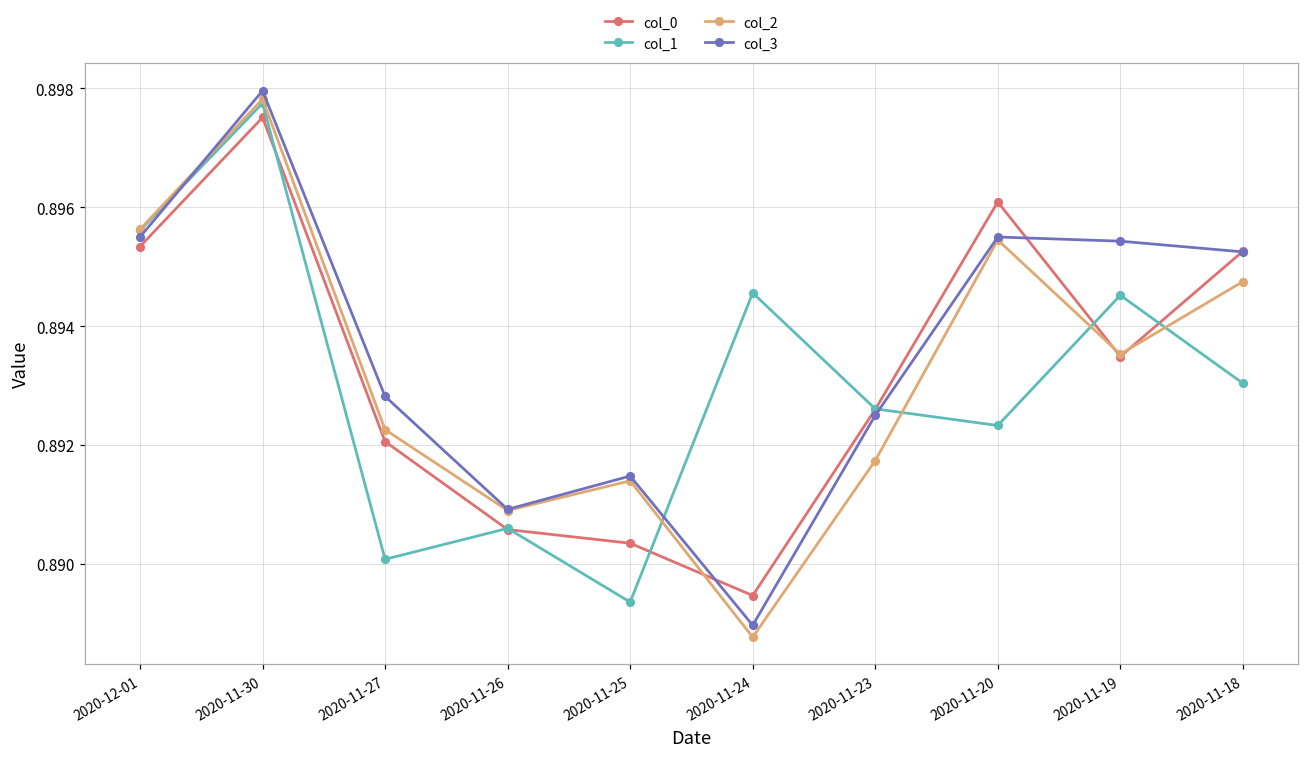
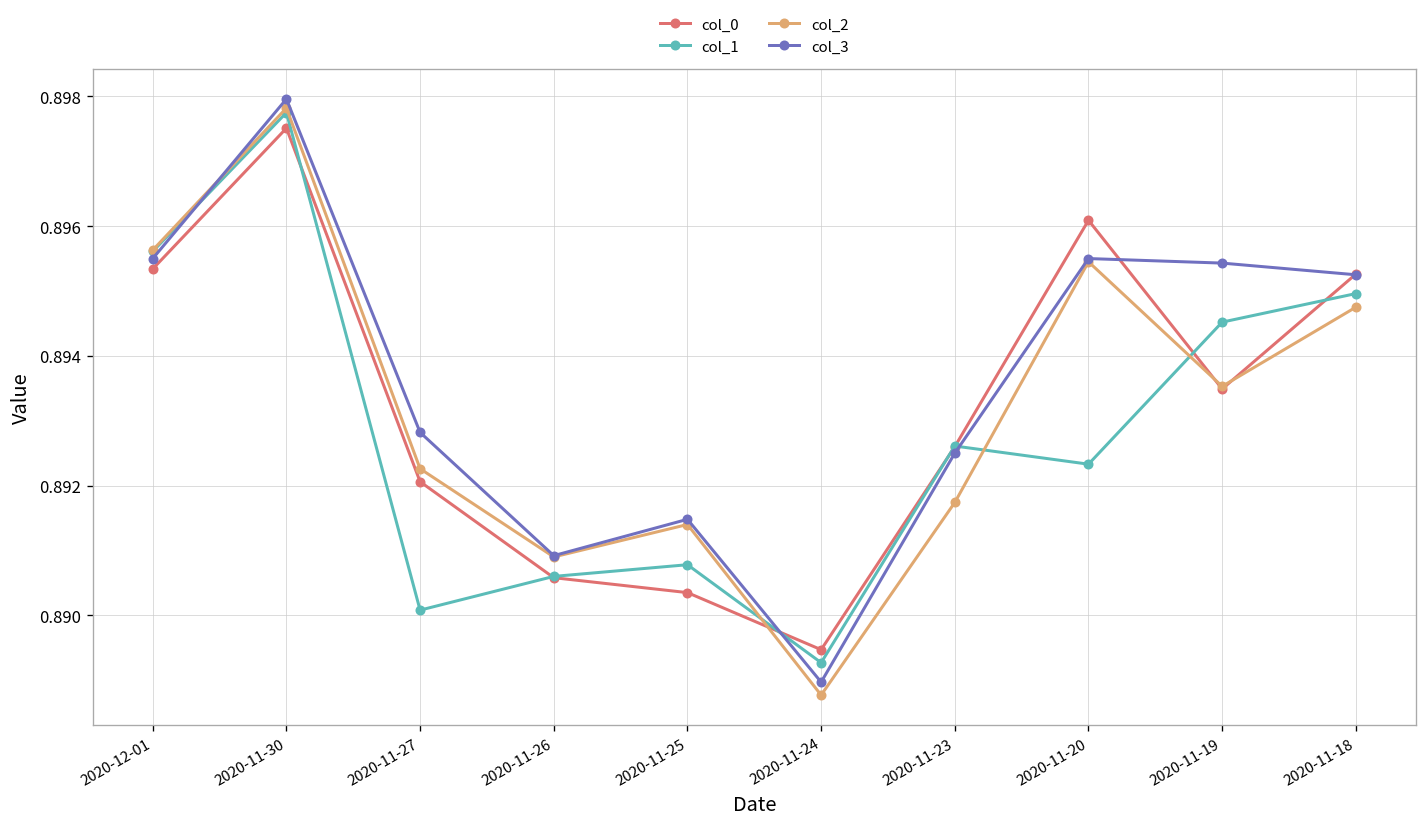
  {
    "col_1": {
      "2020-11-30": 0.8978,
      "2020-11-27": 0.8901,
-     "2020-11-25": 0.8894,
-     "2020-11-24": 0.8946,
+     "2020-11-25": 0.8908,
+     "2020-11-24": 0.8893,
      "2020-11-20": 0.8923,
      "2020-11-19": 0.8945,
-     "2020-11-18": 0.8930
+     "2020-11-18": 0.8950
    },
    "col_3": {
      "2020-12-01": 0.8955,
      "2020-11-30": 0.8980,
      "2020-11-27": 0.8928,
      "2020-11-25": 0.8915,
      "2020-11-24": 0.8890,
      "2020-11-23": 0.8925,
      "2020-11-20": 0.8955,
      "2020-11-19": 0.8954
    }
  }
